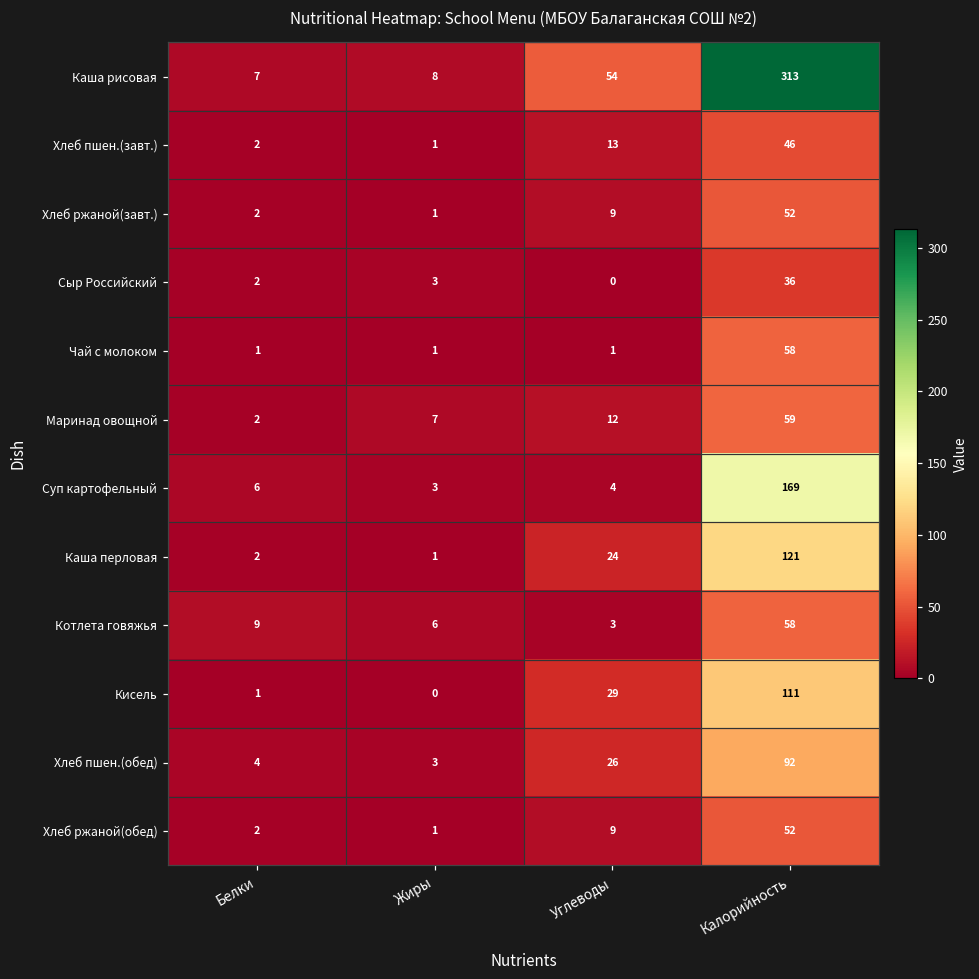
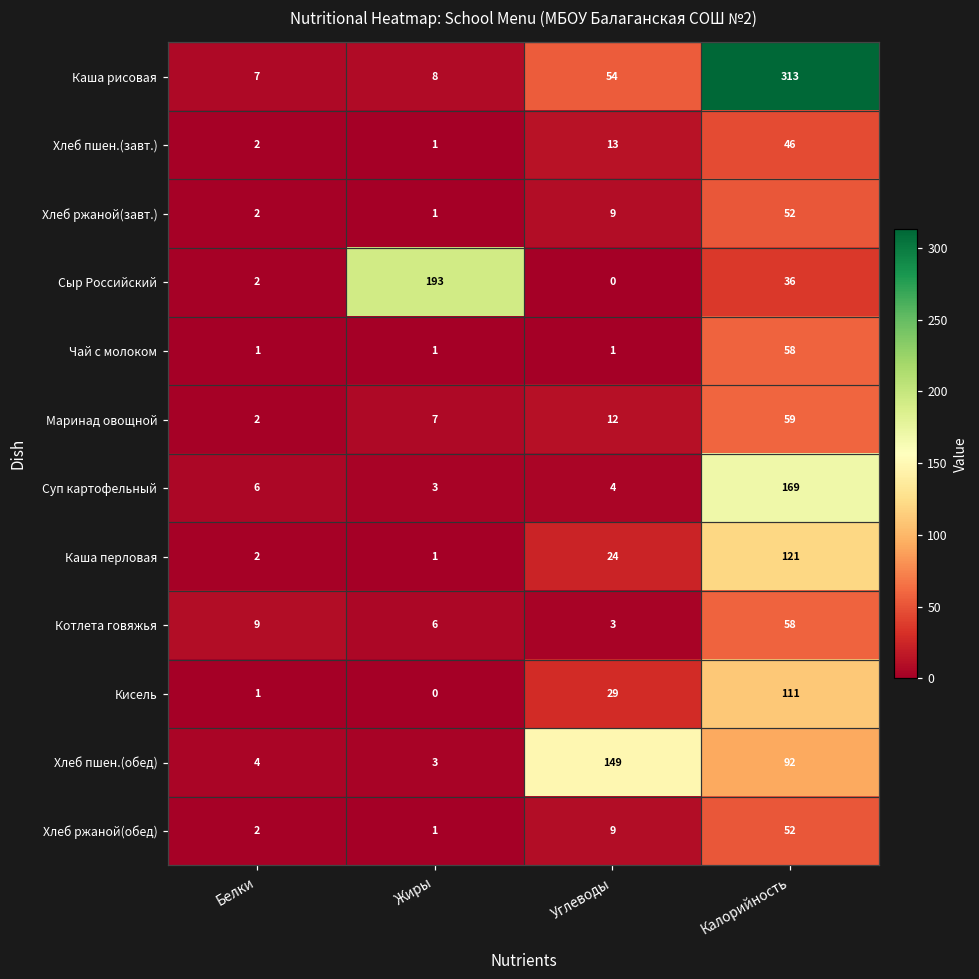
  {
    "Каша рисовая": {
      "Белки": 7,
      "Жиры": 8,
      "Углеводы": 54,
      "Калорийность": 313
    },
    "Хлеб пшен.(завт.)": {
      "Белки": 2,
      "Жиры": 1,
      "Углеводы": 13,
      "Калорийность": 46
    },
    "Хлеб ржаной(завт.)": {
      "Белки": 2,
      "Жиры": 1,
      "Углеводы": 9,
      "Калорийность": 52
    },
    "Сыр Российский": {
      "Белки": 2,
-     "Жиры": 3,
+     "Жиры": 193,
      "Углеводы": 0,
      "Калорийность": 36
    },
    "Чай с молоком": {
      "Белки": 1,
      "Жиры": 1,
      "Углеводы": 1,
      "Калорийность": 58
    },
    "Маринад овощной": {
      "Белки": 2,
      "Жиры": 7,
      "Углеводы": 12,
      "Калорийность": 59
    },
    "Суп картофельный": {
      "Белки": 6,
      "Жиры": 3,
      "Углеводы": 4,
      "Калорийность": 169
    },
    "Каша перловая": {
      "Белки": 2,
      "Жиры": 1,
      "Углеводы": 24,
      "Калорийность": 121
    },
    "Котлета говяжья": {
      "Белки": 9,
      "Жиры": 6,
      "Углеводы": 3,
      "Калорийность": 58
    },
    "Кисель": {
      "Белки": 1,
      "Жиры": 0,
      "Углеводы": 29,
      "Калорийность": 111
    },
    "Хлеб пшен.(обед)": {
      "Белки": 4,
      "Жиры": 3,
-     "Углеводы": 26,
+     "Углеводы": 149,
      "Калорийность": 92
    },
    "Хлеб ржаной(обед)": {
      "Белки": 2,
      "Жиры": 1,
      "Углеводы": 9,
      "Калорийность": 52
    }
  }
